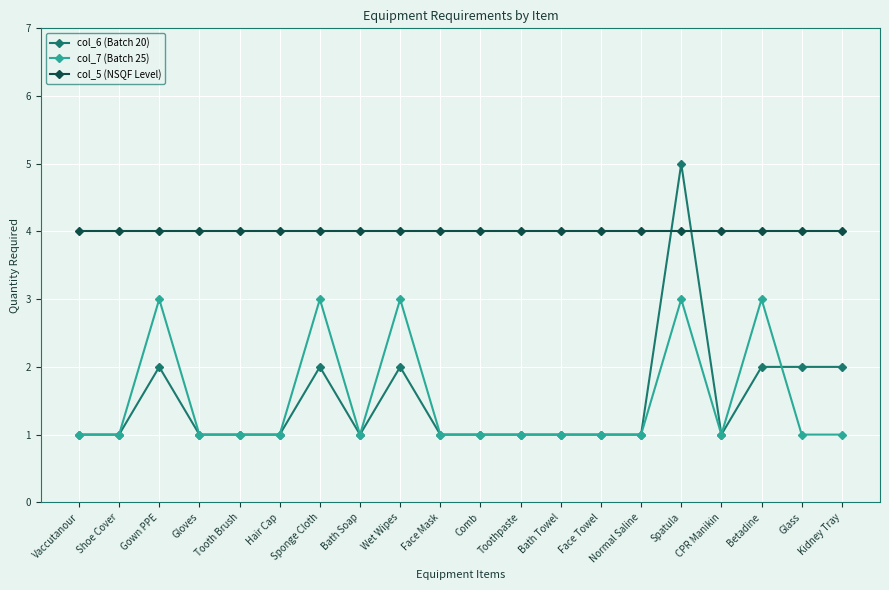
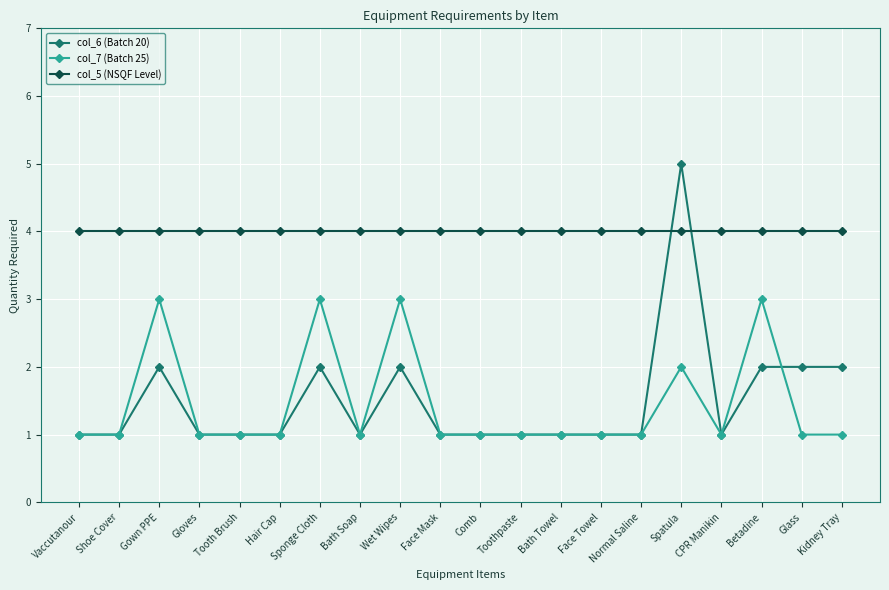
  {
    "col_7 (Batch 25)": {
      "Gown PPE": 3,
      "Sponge Cloth": 3,
      "Wet Wipes": 3,
-     "Spatula": 3,
+     "Spatula": 2,
      "Betadine": 3,
      "Glass": 1,
      "Kidney Tray": 1
    }
  }
